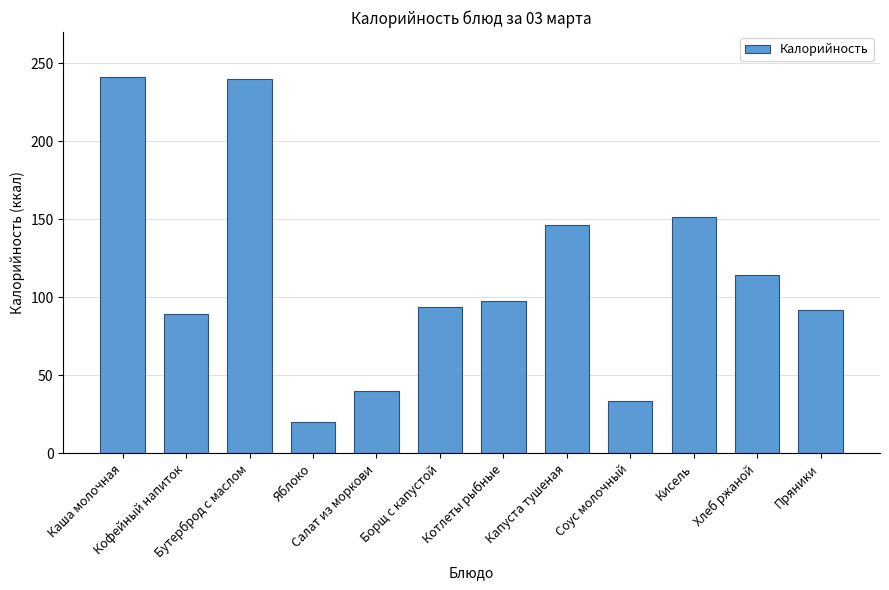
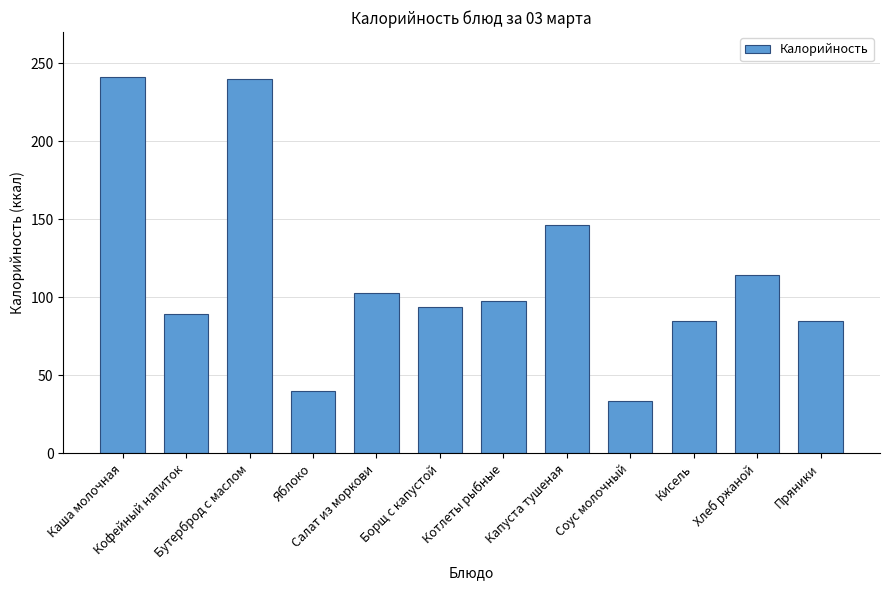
  {
    "Каша молочная": 241,
    "Кофейный напиток": 89,
    "Бутерброд с маслом": 240,
-   "Яблоко": 20,
-   "Салат из моркови": 40,
+   "Яблоко": 40,
+   "Салат из моркови": 102,
    "Борщ с капустой": 94,
    "Котлеты рыбные": 98,
    "Капуста тушеная": 146,
    "Соус молочный": 34,
-   "Кисель": 152,
+   "Кисель": 85,
    "Хлеб ржаной": 114,
-   "Пряники": 92
+   "Пряники": 85
  }
